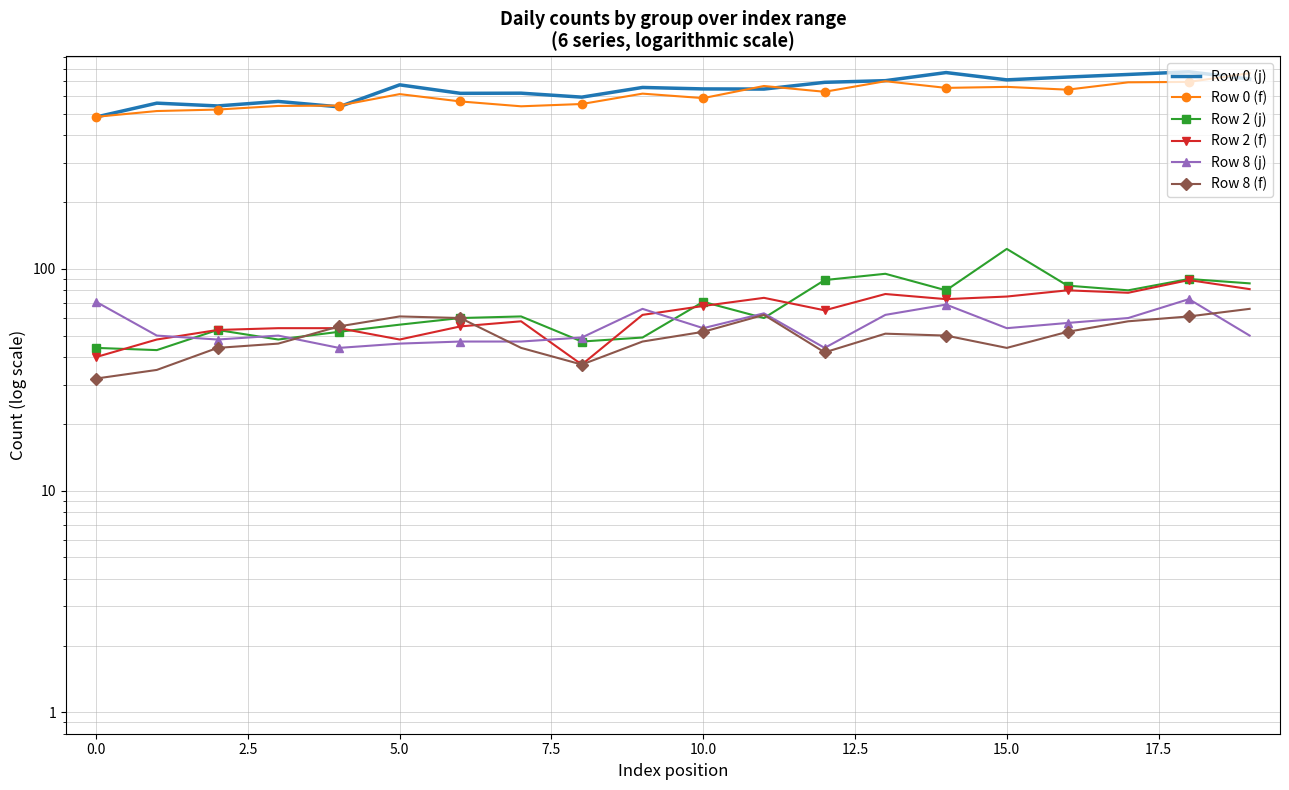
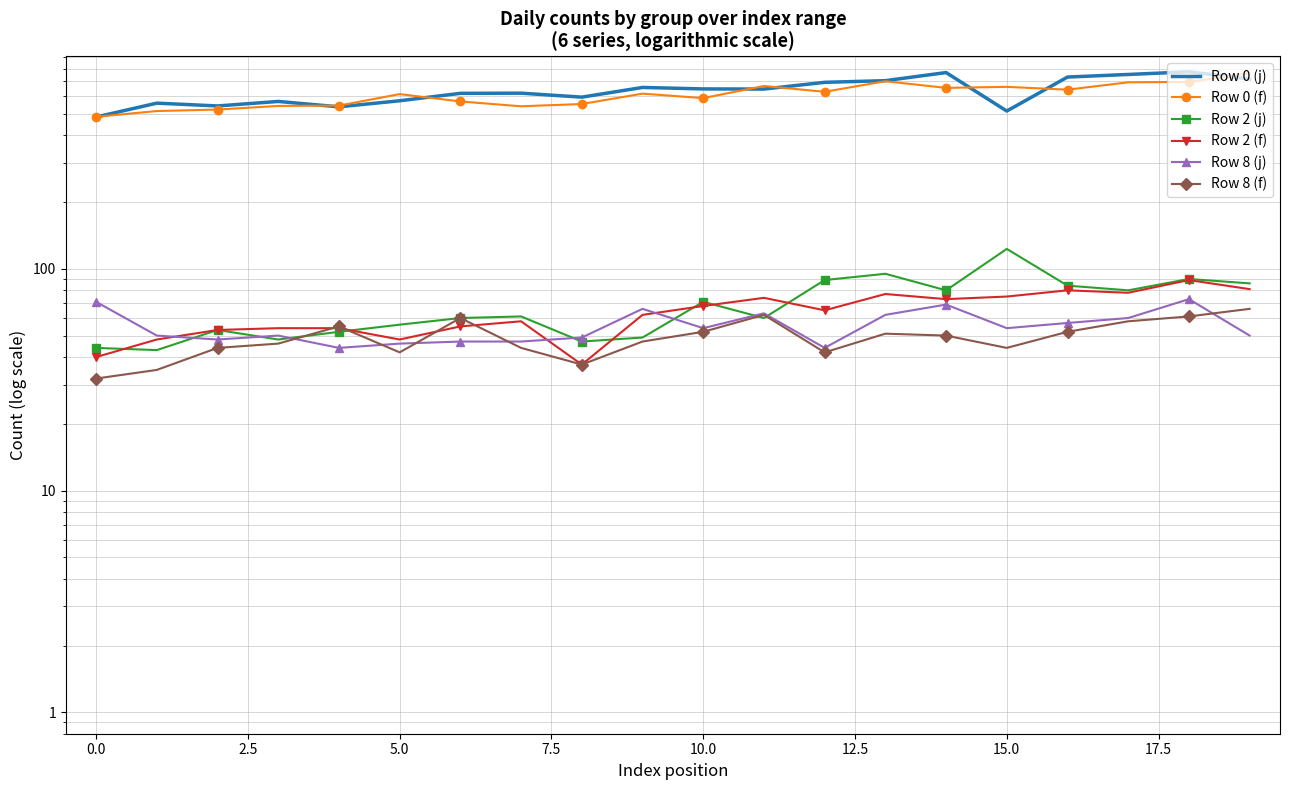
  {
    "Row 0 (j)": {
-     "5.0": 680,
+     "5.0": 570,
      "10.0": 650,
-     "15.0": 710
+     "15.0": 520
    },
    "Row 0 (f)": {
      "5.0": 610,
      "10.0": 590,
      "15.0": 660
    },
    "Row 2 (j)": {
      "0.0": 44,
      "5.0": 56,
      "10.0": 71,
      "15.0": 120
    },
    "Row 2 (f)": {
      "0.0": 40,
      "5.0": 48,
      "10.0": 68,
      "15.0": 75
    },
    "Row 8 (j)": {
      "0.0": 71,
      "5.0": 46,
      "10.0": 54,
      "15.0": 54
    },
    "Row 8 (f)": {
      "0.0": 32,
-     "5.0": 61,
+     "5.0": 42,
      "10.0": 52,
      "15.0": 44
    }
  }
